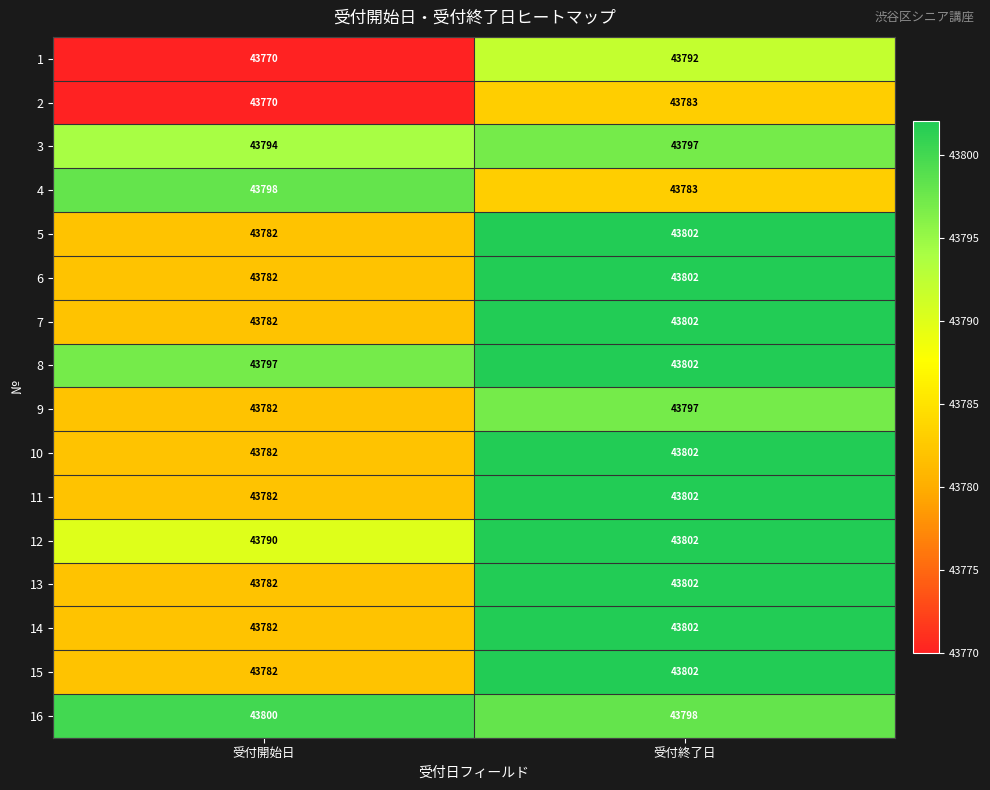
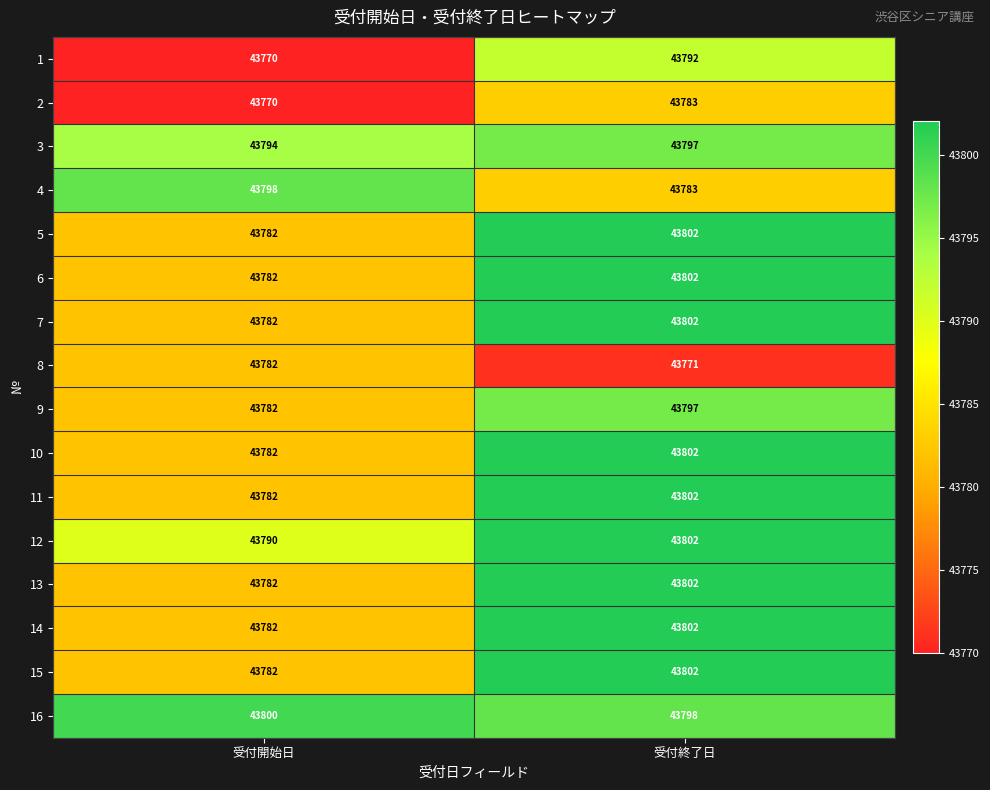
  {
    "1": {
      "受付開始日": 43770,
      "受付終了日": 43792
    },
    "2": {
      "受付開始日": 43770,
      "受付終了日": 43783
    },
    "3": {
      "受付開始日": 43794,
      "受付終了日": 43797
    },
    "4": {
      "受付開始日": 43798,
      "受付終了日": 43783
    },
    "5": {
      "受付開始日": 43782,
      "受付終了日": 43802
    },
    "6": {
      "受付開始日": 43782,
      "受付終了日": 43802
    },
    "7": {
      "受付開始日": 43782,
      "受付終了日": 43802
    },
    "8": {
-     "受付開始日": 43797,
-     "受付終了日": 43802
+     "受付開始日": 43782,
+     "受付終了日": 43771
    },
    "9": {
      "受付開始日": 43782,
      "受付終了日": 43797
    },
    "10": {
      "受付開始日": 43782,
      "受付終了日": 43802
    },
    "11": {
      "受付開始日": 43782,
      "受付終了日": 43802
    },
    "12": {
      "受付開始日": 43790,
      "受付終了日": 43802
    },
    "13": {
      "受付開始日": 43782,
      "受付終了日": 43802
    },
    "14": {
      "受付開始日": 43782,
      "受付終了日": 43802
    },
    "15": {
      "受付開始日": 43782,
      "受付終了日": 43802
    },
    "16": {
      "受付開始日": 43800,
      "受付終了日": 43798
    }
  }
